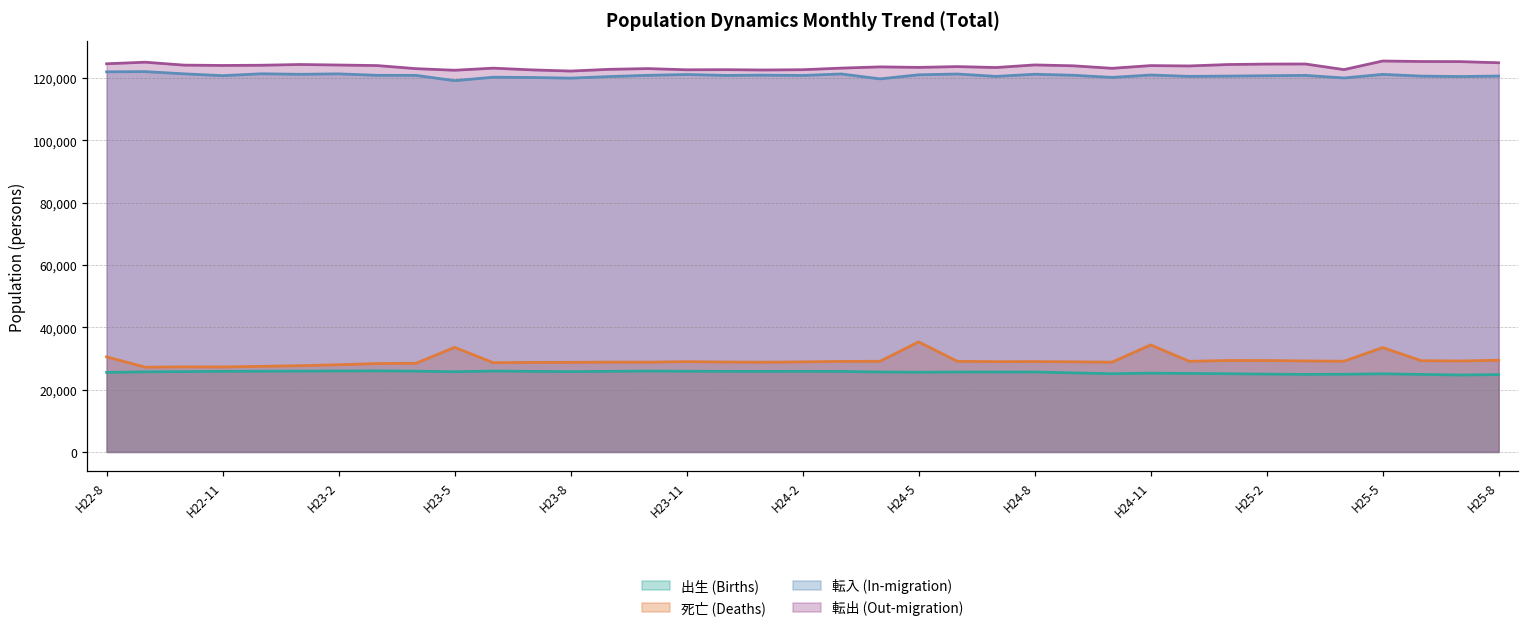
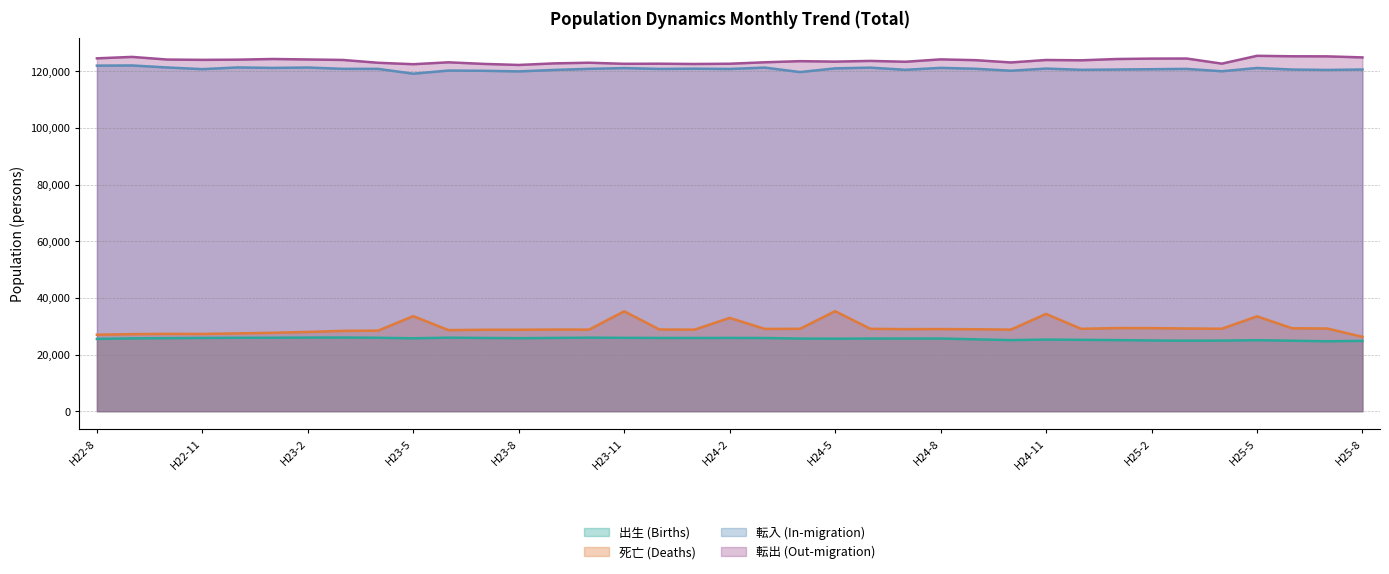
  {
    "死亡 (Deaths)": {
-     "H22-8": "31,000",
+     "H22-8": "27,000",
      "H22-11": "27,000",
      "H23-2": "28,000",
      "H23-5": "34,000",
      "H23-8": "29,000",
-     "H23-11": "29,000",
-     "H24-2": "29,000",
+     "H23-11": "35,000",
+     "H24-2": "33,000",
      "H24-5": "35,000",
      "H24-8": "29,000",
      "H24-11": "34,000",
      "H25-2": "29,000",
      "H25-5": "34,000",
-     "H25-8": "29,000"
+     "H25-8": "26,000"
    }
  }
